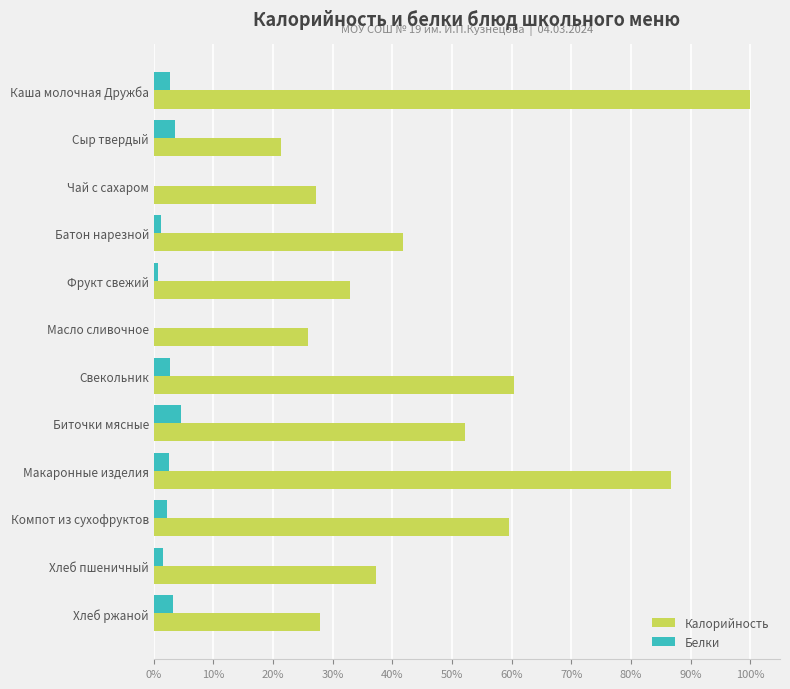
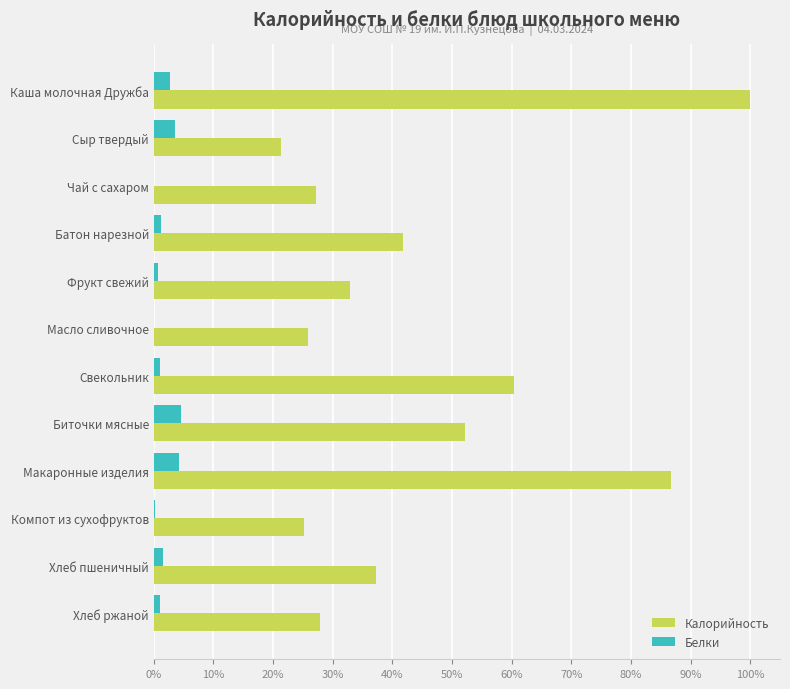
  {
    "Калорийность": {
      "Каша молочная Дружба": "100%",
      "Сыр твердый": "21%",
      "Чай с сахаром": "27%",
      "Батон нарезной": "42%",
      "Фрукт свежий": "33%",
      "Масло сливочное": "26%",
      "Свекольник": "60%",
      "Биточки мясные": "52%",
      "Макаронные изделия": "87%",
-     "Компот из сухофруктов": "59%",
+     "Компот из сухофруктов": "25%",
      "Хлеб пшеничный": "37%",
      "Хлеб ржаной": "28%"
    },
    "Белки": {
      "Каша молочная Дружба": "3%",
      "Сыр твердый": "4%",
      "Батон нарезной": "1%",
      "Фрукт свежий": "1%",
-     "Свекольник": "3%",
+     "Свекольник": "1%",
      "Биточки мясные": "5%",
-     "Макаронные изделия": "2%",
-     "Компот из сухофруктов": "2%",
+     "Макаронные изделия": "4%",
+     "Компот из сухофруктов": "0%",
      "Хлеб пшеничный": "1%",
-     "Хлеб ржаной": "3%"
+     "Хлеб ржаной": "1%"
    }
  }
